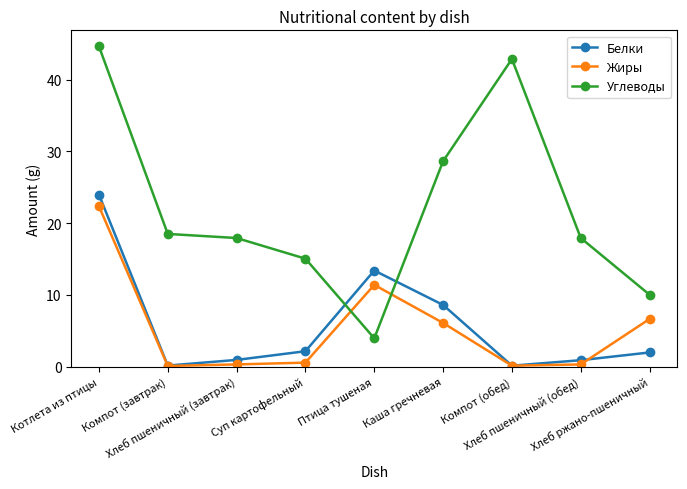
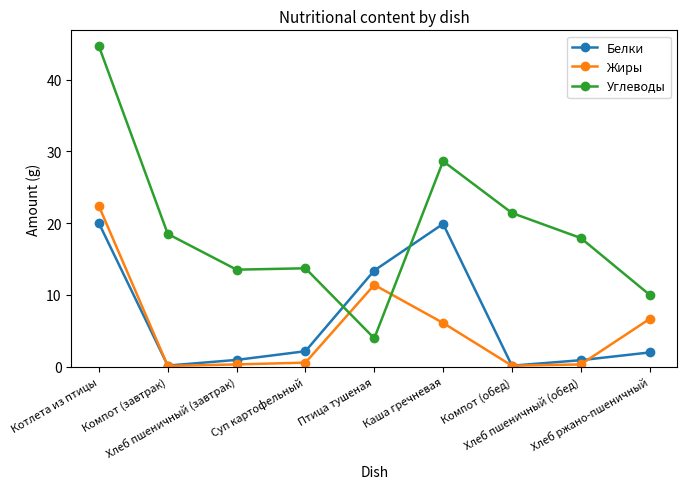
  {
    "Белки": {
-     "Котлета из птицы": 24,
+     "Котлета из птицы": 20,
      "Хлеб пшеничный (завтрак)": 1,
      "Суп картофельный": 2,
      "Птица тушеная": 13,
-     "Каша гречневая": 9,
+     "Каша гречневая": 20,
      "Хлеб пшеничный (обед)": 1,
      "Хлеб ржано-пшеничный": 2
    },
    "Жиры": {
      "Котлета из птицы": 22,
      "Хлеб пшеничный (завтрак)": 0,
      "Суп картофельный": 1,
      "Птица тушеная": 11,
      "Каша гречневая": 6,
      "Хлеб пшеничный (обед)": 0,
      "Хлеб ржано-пшеничный": 7
    },
    "Углеводы": {
      "Котлета из птицы": 45,
      "Компот (завтрак)": 19,
-     "Хлеб пшеничный (завтрак)": 18,
-     "Суп картофельный": 15,
+     "Хлеб пшеничный (завтрак)": 14,
+     "Суп картофельный": 14,
      "Птица тушеная": 4,
      "Каша гречневая": 29,
-     "Компот (обед)": 43,
+     "Компот (обед)": 21,
      "Хлеб пшеничный (обед)": 18,
      "Хлеб ржано-пшеничный": 10
    }
  }
